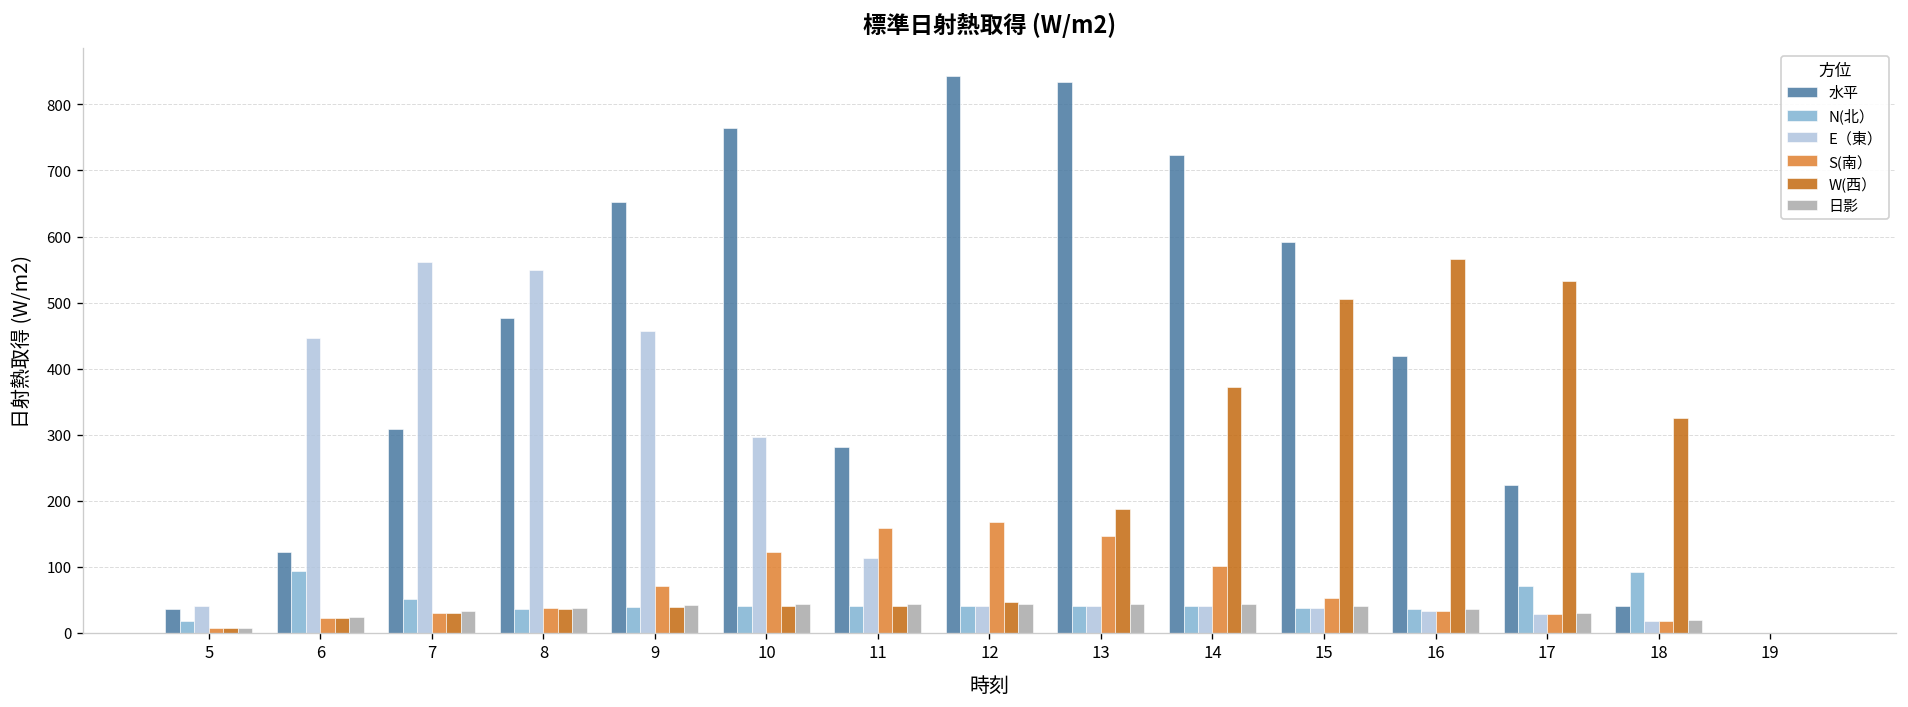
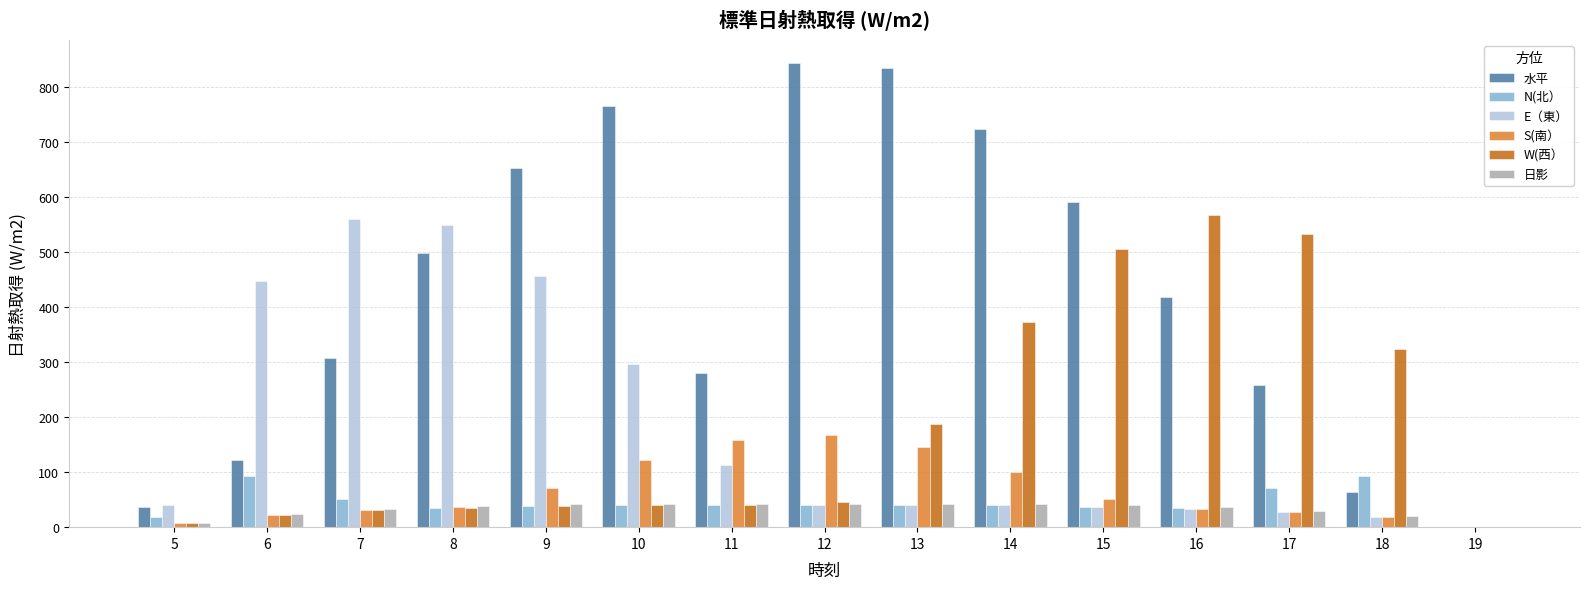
  {
    "水平": {
      "5": 40,
      "6": 120,
      "7": 310,
-     "8": 480,
+     "8": 500,
      "9": 650,
      "10": 770,
      "11": 280,
      "12": 840,
      "13": 830,
      "14": 720,
      "15": 590,
      "16": 420,
-     "17": 220,
-     "18": 40,
+     "17": 260,
+     "18": 60,
      "19": 0
    }
  }
